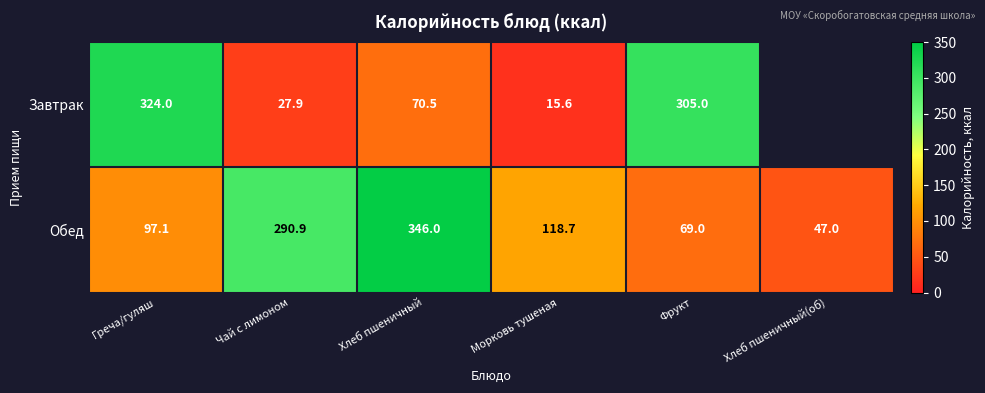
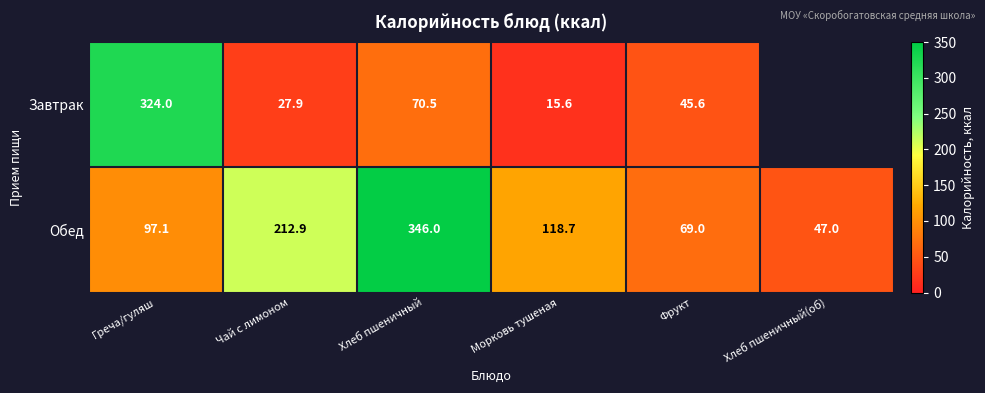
  {
    "Завтрак": {
      "Греча/гуляш": 324.0,
      "Чай с лимоном": 27.9,
      "Хлеб пшеничный": 70.5,
      "Морковь тушеная": 15.6,
-     "Фрукт": 305.0
+     "Фрукт": 45.6
    },
    "Обед": {
      "Греча/гуляш": 97.1,
-     "Чай с лимоном": 290.9,
+     "Чай с лимоном": 212.9,
      "Хлеб пшеничный": 346.0,
      "Морковь тушеная": 118.7,
      "Фрукт": 69.0,
      "Хлеб пшеничный(об)": 47.0
    }
  }
